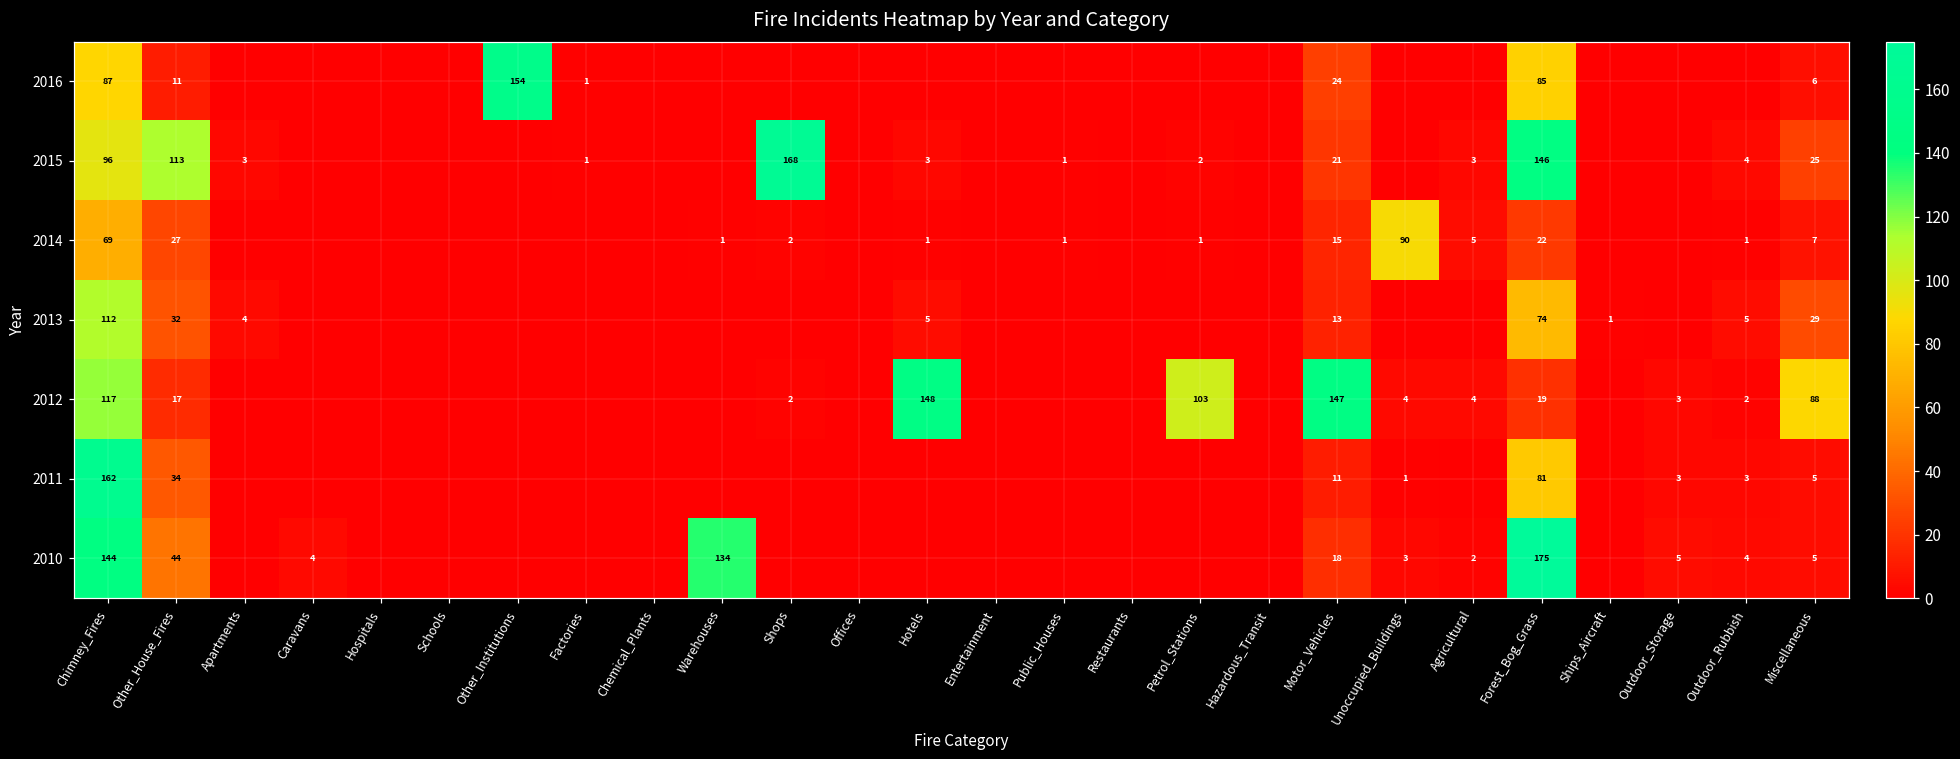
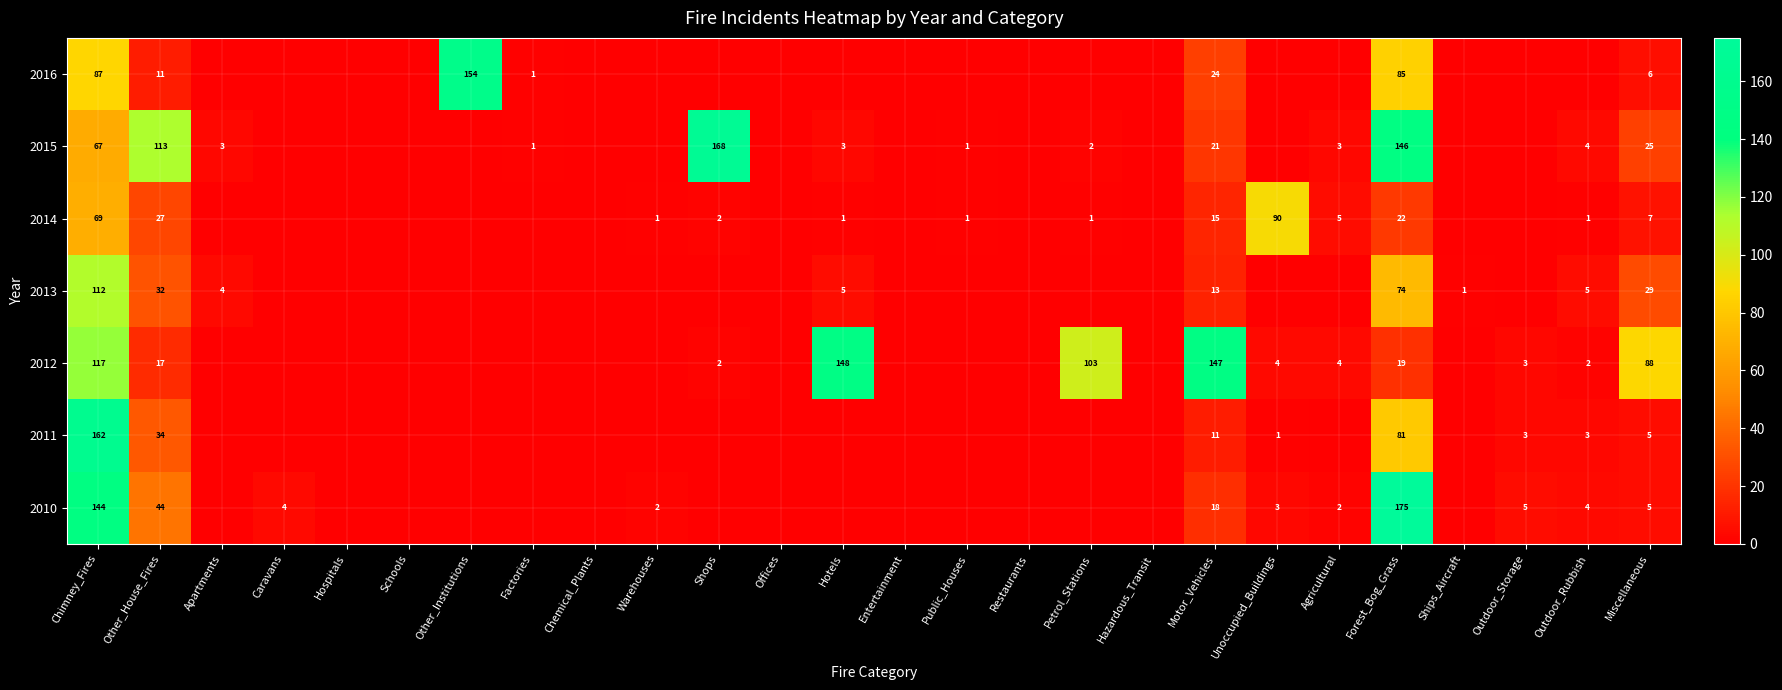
  {
    "2016": {
      "Chimney_Fires": 87,
      "Other_House_Fires": 11,
      "Other_Institutions": 154,
      "Factories": 1,
      "Motor_Vehicles": 24,
      "Forest_Bog_Grass": 85,
      "Miscellaneous": 6
    },
    "2015": {
-     "Chimney_Fires": 96,
+     "Chimney_Fires": 67,
      "Other_House_Fires": 113,
      "Apartments": 3,
      "Factories": 1,
      "Shops": 168,
      "Hotels": 3,
      "Public_Houses": 1,
      "Petrol_Stations": 2,
      "Motor_Vehicles": 21,
      "Agricultural": 3,
      "Forest_Bog_Grass": 146,
      "Outdoor_Rubbish": 4,
      "Miscellaneous": 25
    },
    "2014": {
      "Chimney_Fires": 69,
      "Other_House_Fires": 27,
      "Warehouses": 1,
      "Shops": 2,
      "Hotels": 1,
      "Public_Houses": 1,
      "Petrol_Stations": 1,
      "Motor_Vehicles": 15,
      "Unoccupied_Buildings": 90,
      "Agricultural": 5,
      "Forest_Bog_Grass": 22,
      "Outdoor_Rubbish": 1,
      "Miscellaneous": 7
    },
    "2013": {
      "Chimney_Fires": 112,
      "Other_House_Fires": 32,
      "Apartments": 4,
      "Hotels": 5,
      "Motor_Vehicles": 13,
      "Forest_Bog_Grass": 74,
      "Ships_Aircraft": 1,
      "Outdoor_Rubbish": 5,
      "Miscellaneous": 29
    },
    "2012": {
      "Chimney_Fires": 117,
      "Other_House_Fires": 17,
      "Shops": 2,
      "Hotels": 148,
      "Petrol_Stations": 103,
      "Motor_Vehicles": 147,
      "Unoccupied_Buildings": 4,
      "Agricultural": 4,
      "Forest_Bog_Grass": 19,
      "Outdoor_Storage": 3,
      "Outdoor_Rubbish": 2,
      "Miscellaneous": 88
    },
    "2011": {
      "Chimney_Fires": 162,
      "Other_House_Fires": 34,
      "Motor_Vehicles": 11,
      "Unoccupied_Buildings": 1,
      "Forest_Bog_Grass": 81,
      "Outdoor_Storage": 3,
      "Outdoor_Rubbish": 3,
      "Miscellaneous": 5
    },
    "2010": {
      "Chimney_Fires": 144,
      "Other_House_Fires": 44,
      "Caravans": 4,
-     "Warehouses": 134,
+     "Warehouses": 2,
      "Motor_Vehicles": 18,
      "Unoccupied_Buildings": 3,
      "Agricultural": 2,
      "Forest_Bog_Grass": 175,
      "Outdoor_Storage": 5,
      "Outdoor_Rubbish": 4,
      "Miscellaneous": 5
    }
  }
